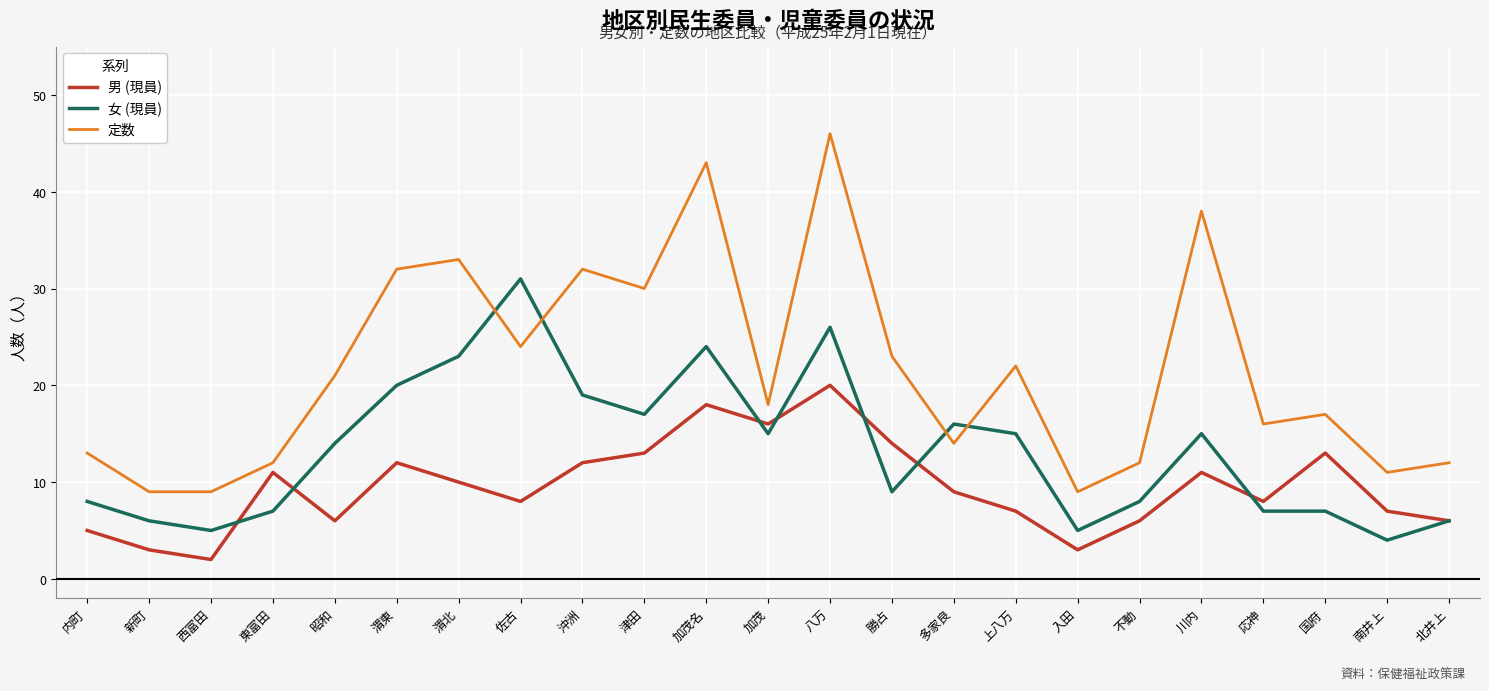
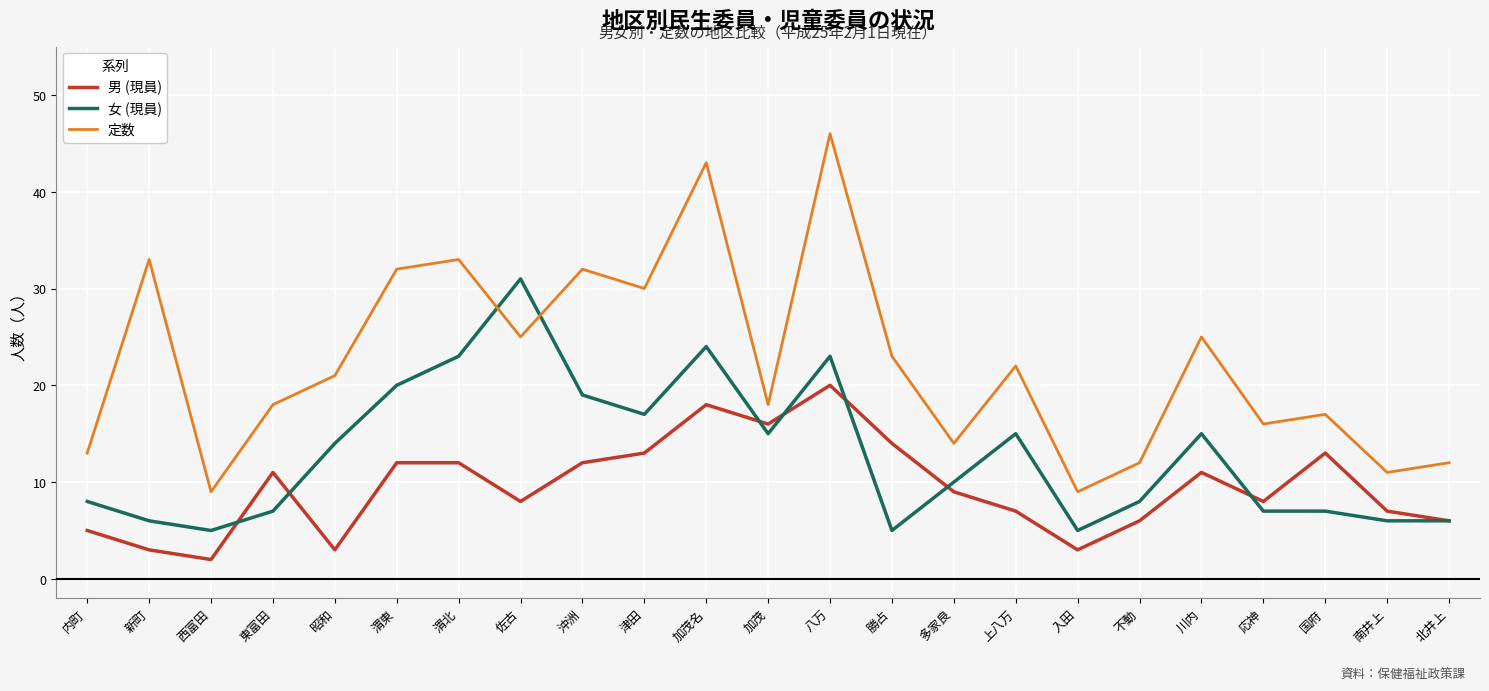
  {
    "男 (現員)": {
      "内町": 5,
      "新町": 3,
      "西富田": 2,
      "東富田": 11,
-     "昭和": 6,
+     "昭和": 3,
      "渭東": 12,
-     "渭北": 10,
+     "渭北": 12,
      "佐古": 8,
      "沖洲": 12,
      "津田": 13,
      "加茂名": 18,
      "加茂": 16,
      "八万": 20,
      "勝占": 14,
      "多家良": 9,
      "上八万": 7,
      "入田": 3,
      "不動": 6,
      "川内": 11,
      "応神": 8,
      "国府": 13,
      "南井上": 7
    },
    "女 (現員)": {
      "内町": 8,
      "新町": 6,
      "西富田": 5,
      "東富田": 7,
      "昭和": 14,
      "渭東": 20,
      "渭北": 23,
      "佐古": 31,
      "沖洲": 19,
      "津田": 17,
      "加茂名": 24,
      "加茂": 15,
-     "八万": 26,
-     "勝占": 9,
-     "多家良": 16,
+     "八万": 23,
+     "勝占": 5,
+     "多家良": 10,
      "上八万": 15,
      "入田": 5,
      "不動": 8,
      "川内": 15,
      "応神": 7,
      "国府": 7,
-     "南井上": 4
+     "南井上": 6
    },
    "定数": {
      "内町": 13,
-     "新町": 9,
+     "新町": 33,
      "西富田": 9,
-     "東富田": 12,
+     "東富田": 18,
      "昭和": 21,
      "渭東": 32,
      "渭北": 33,
-     "佐古": 24,
+     "佐古": 25,
      "沖洲": 32,
      "津田": 30,
      "加茂名": 43,
      "加茂": 18,
      "八万": 46,
      "勝占": 23,
      "多家良": 14,
      "上八万": 22,
      "入田": 9,
      "不動": 12,
-     "川内": 38,
+     "川内": 25,
      "応神": 16,
      "国府": 17,
      "南井上": 11,
      "北井上": 12
    }
  }
